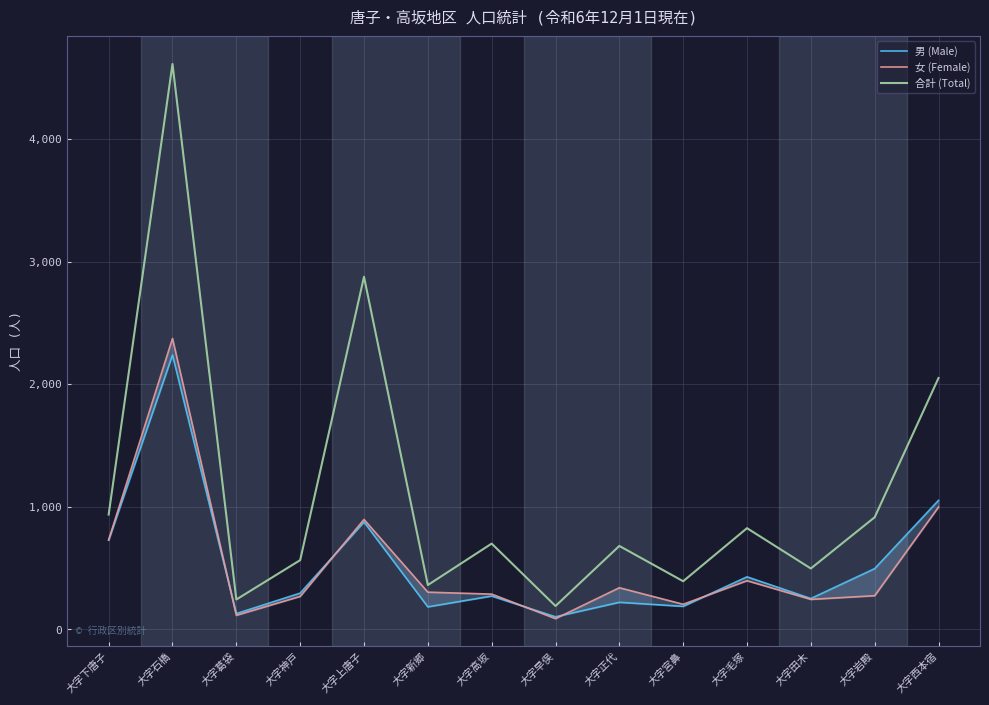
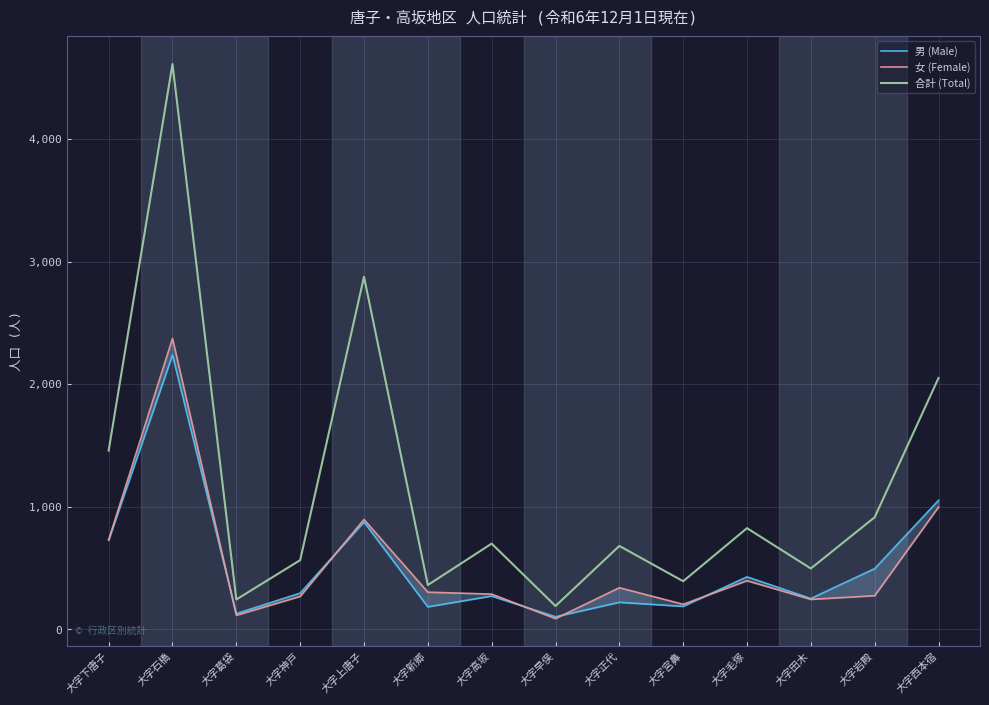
  {
    "男 (Male)": {
      "大字石橋": "2,240",
      "大字上唐子": "880",
      "大字新郷": "180",
      "大字正代": "220"
    },
    "女 (Female)": {
      "大字神戸": "270",
      "大字毛塚": "400",
      "大字岩殿": "280",
      "大字西本宿": "1,000"
    },
    "合計 (Total)": {
-     "大字下唐子": "940",
+     "大字下唐子": "1,460",
      "大字石橋": "4,610",
      "大字葛袋": "240",
      "大字神戸": "570",
      "大字上唐子": "2,880",
      "大字新郷": "360",
      "大字高坂": "700",
      "大字早俣": "190",
      "大字正代": "680",
      "大字宮鼻": "390",
      "大字毛塚": "830",
      "大字田木": "500",
      "大字岩殿": "920",
      "大字西本宿": "2,050"
    }
  }
